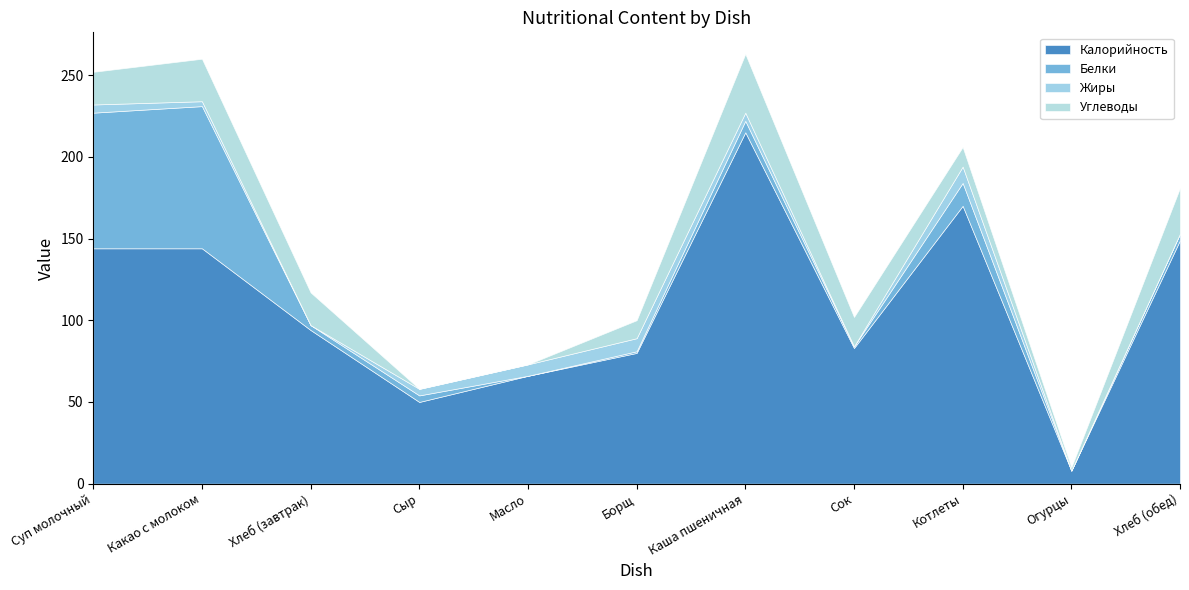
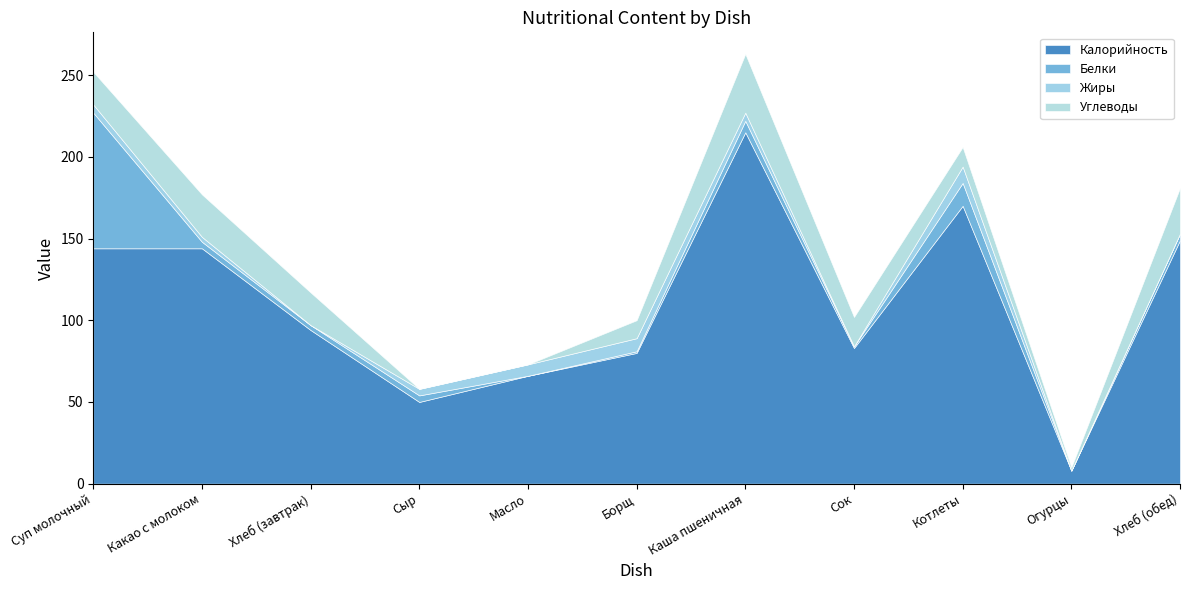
  {
    "Калорийность": {
      "Суп молочный": 144,
      "Какао с молоком": 144,
      "Хлеб (завтрак)": 94,
      "Сыр": 50,
      "Каша пшеничная": 215,
      "Котлеты": 170,
      "Хлеб (обед)": 149
    },
    "Белки": {
      "Суп молочный": 83,
-     "Какао с молоком": 87,
+     "Какао с молоком": 4,
      "Сыр": 4,
      "Каша пшеничная": 7,
      "Котлеты": 14
    }
  }
